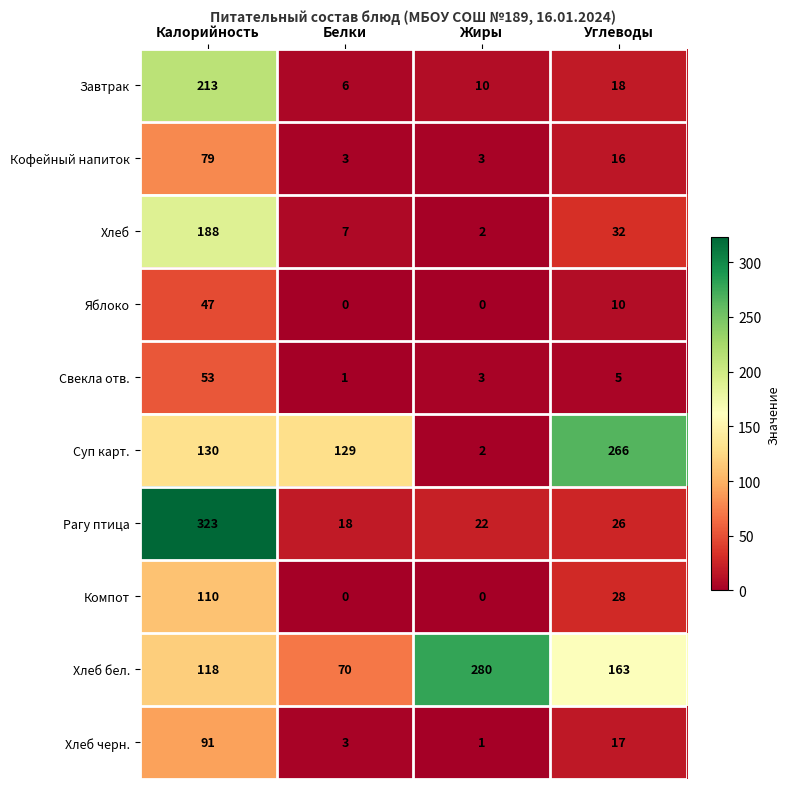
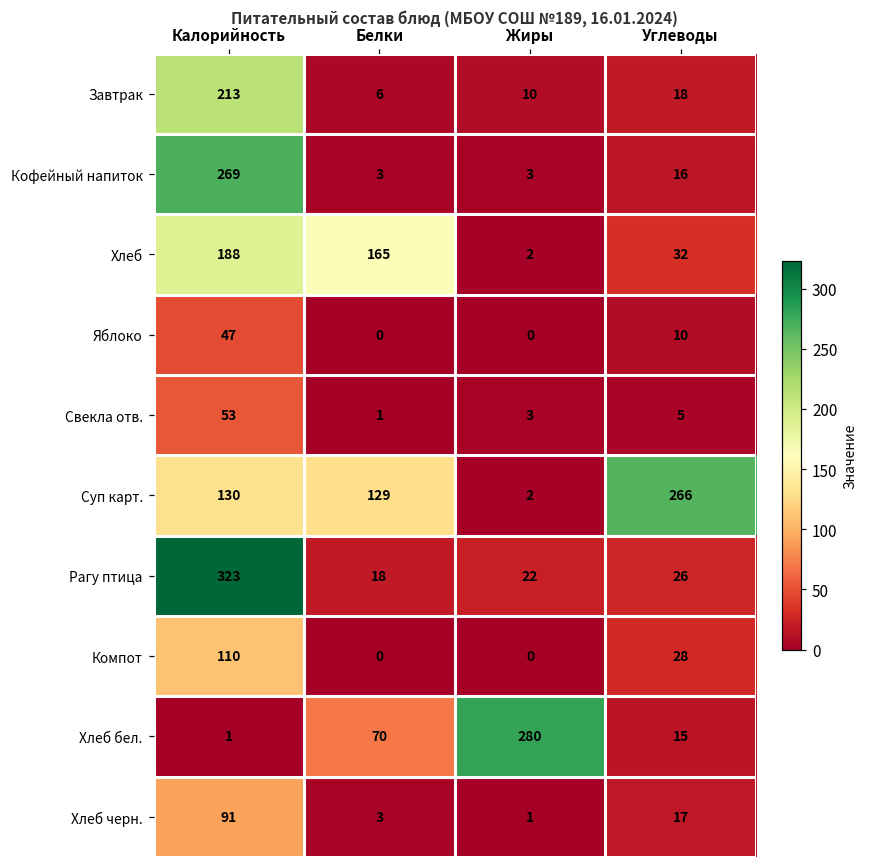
  {
    "Завтрак": {
      "Калорийность": 213,
      "Белки": 6,
      "Жиры": 10,
      "Углеводы": 18
    },
    "Кофейный напиток": {
-     "Калорийность": 79,
+     "Калорийность": 269,
      "Белки": 3,
      "Жиры": 3,
      "Углеводы": 16
    },
    "Хлеб": {
      "Калорийность": 188,
-     "Белки": 7,
+     "Белки": 165,
      "Жиры": 2,
      "Углеводы": 32
    },
    "Яблоко": {
      "Калорийность": 47,
      "Белки": 0,
      "Жиры": 0,
      "Углеводы": 10
    },
    "Свекла отв.": {
      "Калорийность": 53,
      "Белки": 1,
      "Жиры": 3,
      "Углеводы": 5
    },
    "Суп карт.": {
      "Калорийность": 130,
      "Белки": 129,
      "Жиры": 2,
      "Углеводы": 266
    },
    "Рагу птица": {
      "Калорийность": 323,
      "Белки": 18,
      "Жиры": 22,
      "Углеводы": 26
    },
    "Компот": {
      "Калорийность": 110,
      "Белки": 0,
      "Жиры": 0,
      "Углеводы": 28
    },
    "Хлеб бел.": {
-     "Калорийность": 118,
+     "Калорийность": 1,
      "Белки": 70,
      "Жиры": 280,
-     "Углеводы": 163
+     "Углеводы": 15
    },
    "Хлеб черн.": {
      "Калорийность": 91,
      "Белки": 3,
      "Жиры": 1,
      "Углеводы": 17
    }
  }
